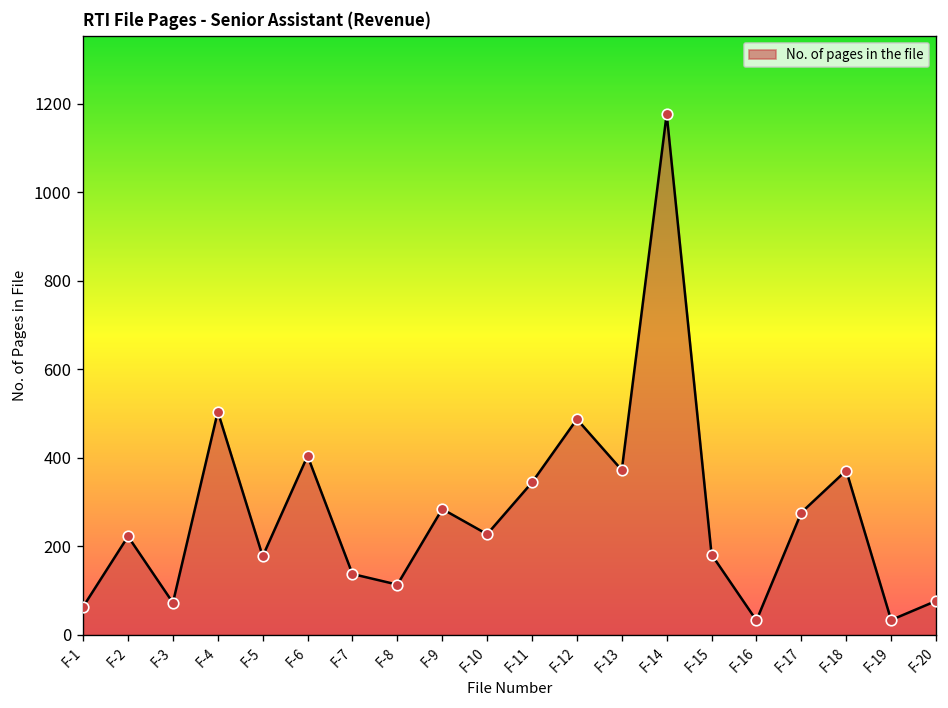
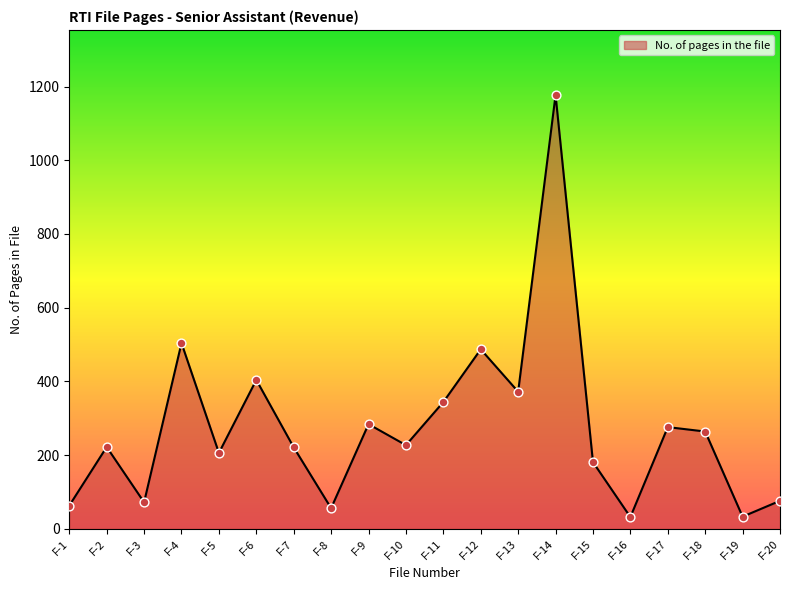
  {
    "F-1": 60,
    "F-2": 220,
    "F-3": 70,
    "F-4": 500,
-   "F-5": 180,
+   "F-5": 210,
    "F-6": 400,
-   "F-7": 140,
-   "F-8": 110,
+   "F-7": 220,
+   "F-8": 60,
    "F-9": 280,
    "F-10": 230,
    "F-11": 340,
    "F-12": 490,
    "F-13": 370,
    "F-14": 1180,
    "F-15": 180,
    "F-16": 30,
    "F-17": 280,
-   "F-18": 370,
+   "F-18": 260,
    "F-19": 30,
    "F-20": 80
  }
